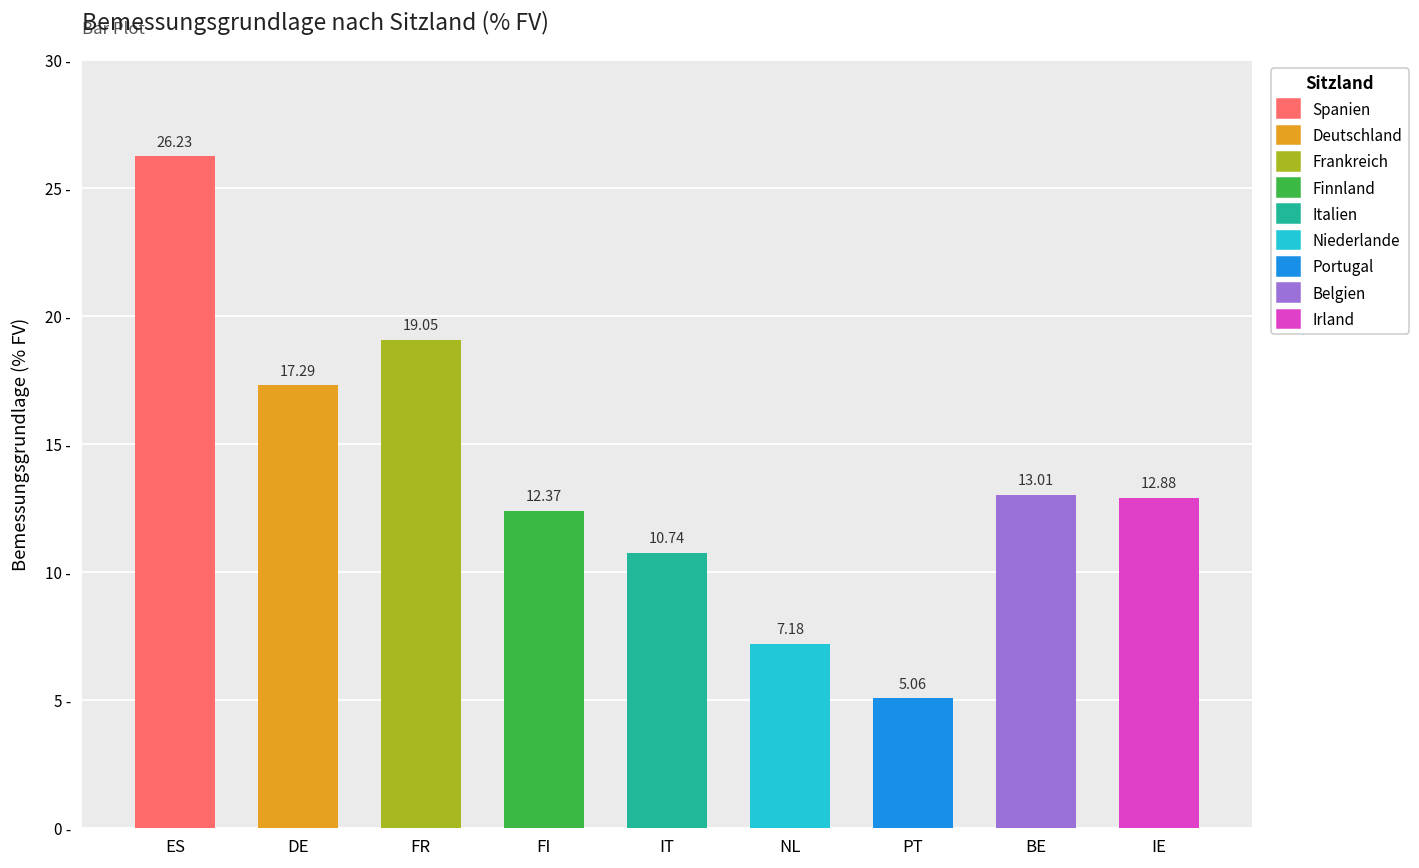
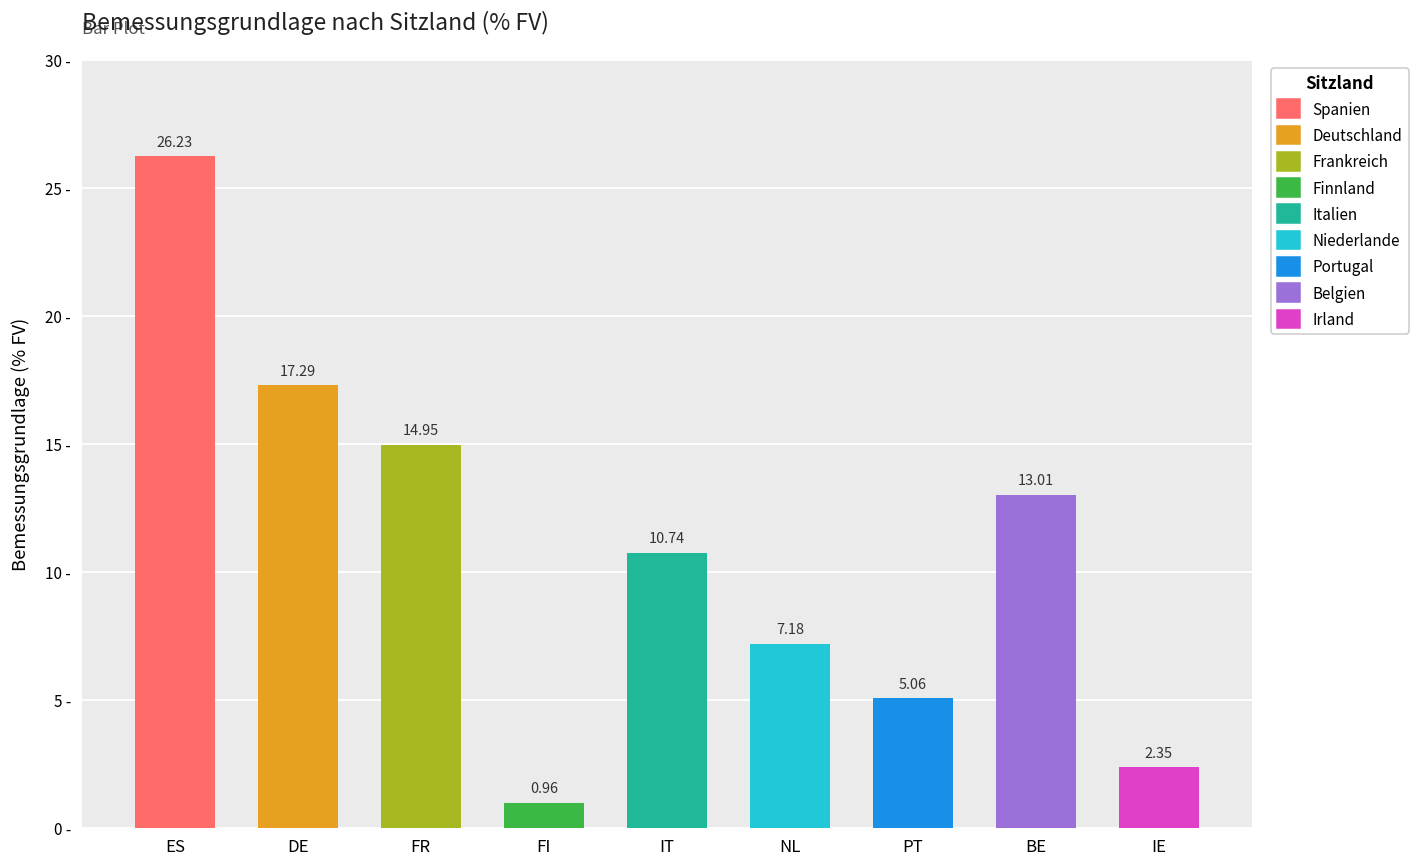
  {
    "ES": 26.23,
    "DE": 17.29,
-   "FR": 19.05,
-   "FI": 12.37,
+   "FR": 14.95,
+   "FI": 0.96,
    "IT": 10.74,
    "NL": 7.18,
    "PT": 5.06,
    "BE": 13.01,
-   "IE": 12.88
+   "IE": 2.35
  }
